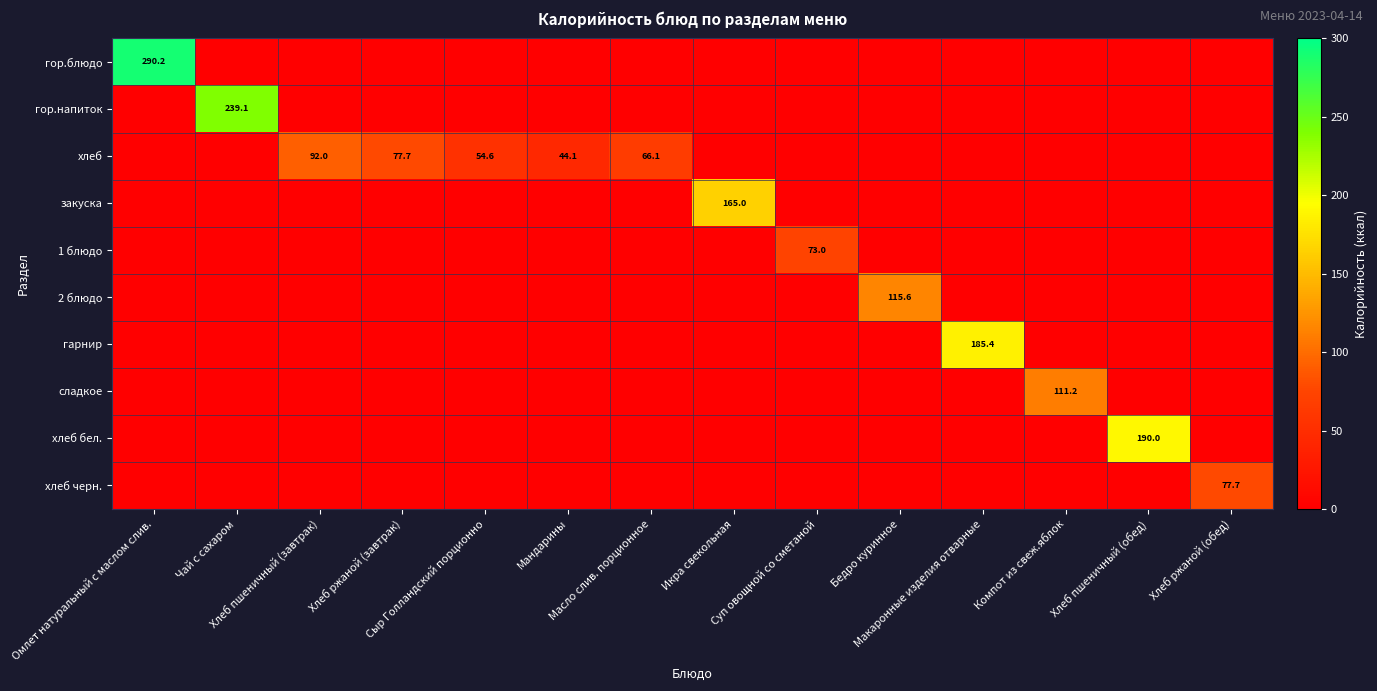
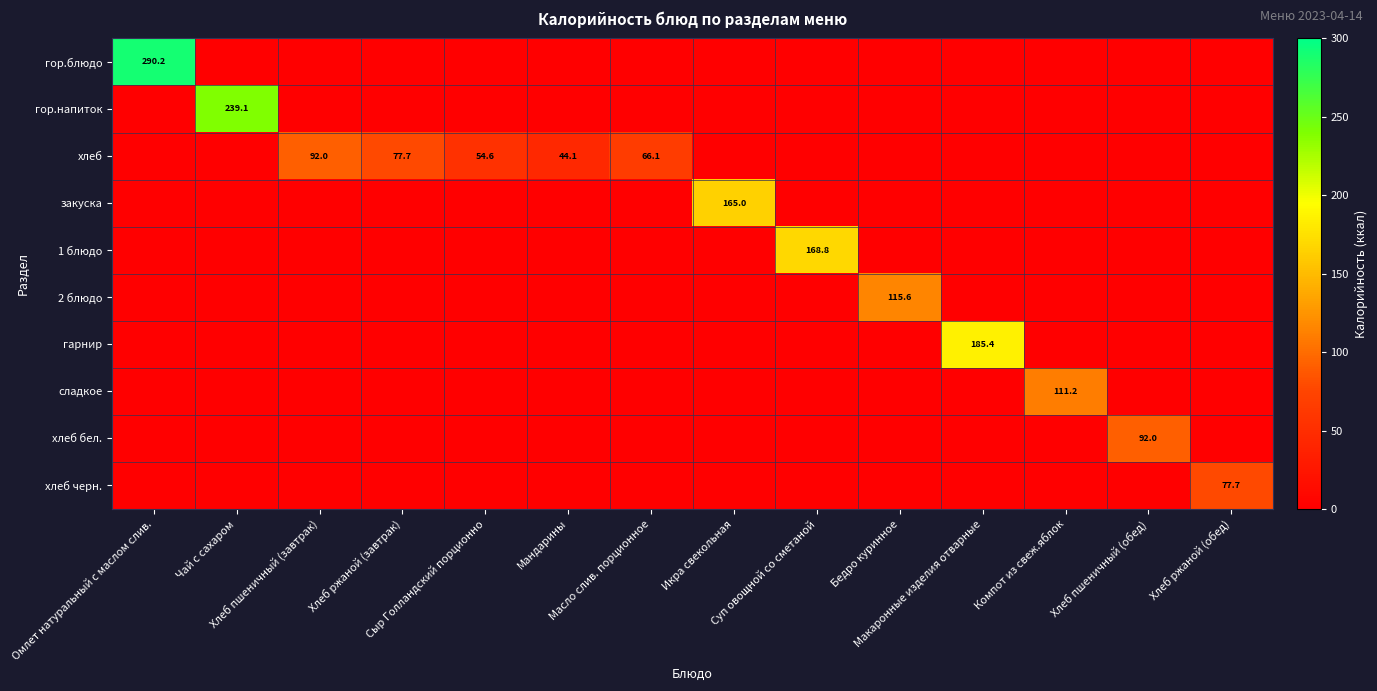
  {
    "гор.блюдо": {
      "Омлет натуральный с маслом слив.": 290.2
    },
    "гор.напиток": {
      "Чай с сахаром": 239.1
    },
    "хлеб": {
      "Хлеб пшеничный (завтрак)": 92.0,
      "Хлеб ржаной (завтрак)": 77.7,
      "Сыр Голландский порционно": 54.6,
      "Мандарины": 44.1,
      "Масло слив. порционное": 66.1
    },
    "закуска": {
      "Икра свекольная": 165.0
    },
    "1 блюдо": {
-     "Суп овощной со сметаной": 73.0
+     "Суп овощной со сметаной": 168.8
    },
    "2 блюдо": {
      "Бедро куринное": 115.6
    },
    "гарнир": {
      "Макаронные изделия отварные": 185.4
    },
    "сладкое": {
      "Компот из свеж.яблок": 111.2
    },
    "хлеб бел.": {
-     "Хлеб пшеничный (обед)": 190.0
+     "Хлеб пшеничный (обед)": 92.0
    },
    "хлеб черн.": {
      "Хлеб ржаной (обед)": 77.7
    }
  }
